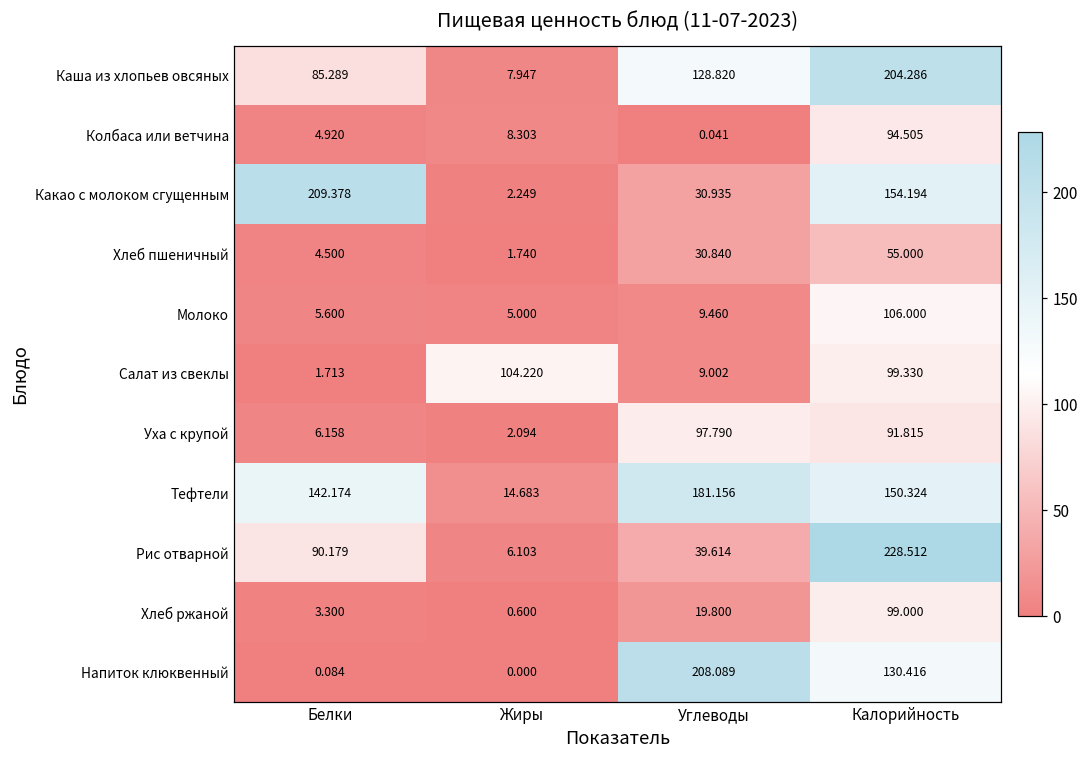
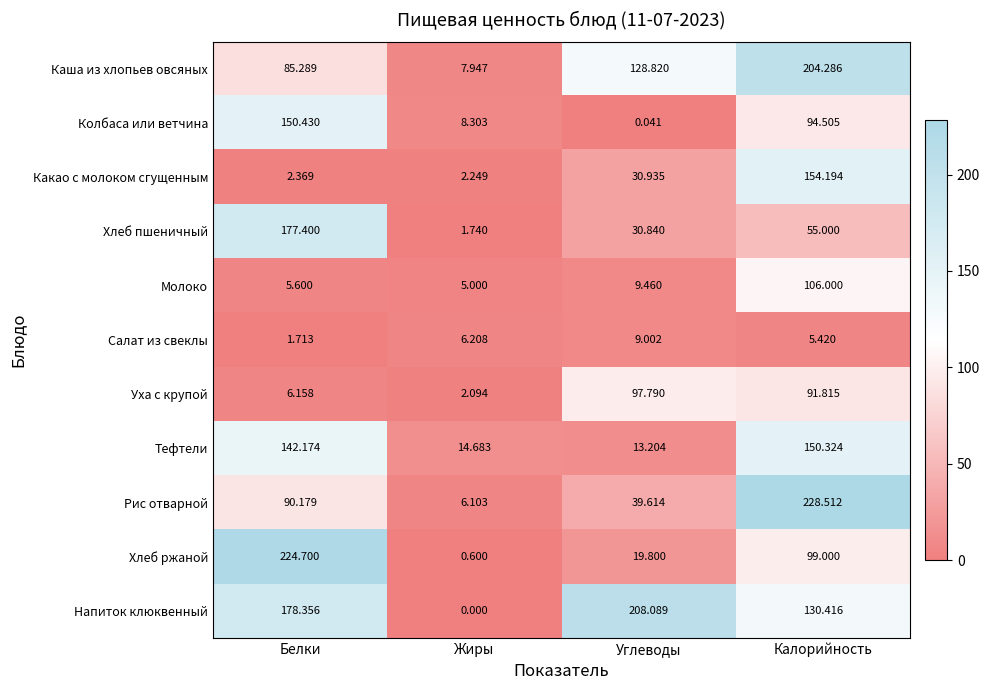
  {
    "Каша из хлопьев овсяных": {
      "Белки": 85.289,
      "Жиры": 7.947,
      "Углеводы": 128.820,
      "Калорийность": 204.286
    },
    "Колбаса или ветчина": {
-     "Белки": 4.920,
+     "Белки": 150.430,
      "Жиры": 8.303,
      "Углеводы": 0.041,
      "Калорийность": 94.505
    },
    "Какао с молоком сгущенным": {
-     "Белки": 209.378,
+     "Белки": 2.369,
      "Жиры": 2.249,
      "Углеводы": 30.935,
      "Калорийность": 154.194
    },
    "Хлеб пшеничный": {
-     "Белки": 4.500,
+     "Белки": 177.400,
      "Жиры": 1.740,
      "Углеводы": 30.840,
      "Калорийность": 55.000
    },
    "Молоко": {
      "Белки": 5.600,
      "Жиры": 5.000,
      "Углеводы": 9.460,
      "Калорийность": 106.000
    },
    "Салат из свеклы": {
      "Белки": 1.713,
-     "Жиры": 104.220,
+     "Жиры": 6.208,
      "Углеводы": 9.002,
-     "Калорийность": 99.330
+     "Калорийность": 5.420
    },
    "Уха с крупой": {
      "Белки": 6.158,
      "Жиры": 2.094,
      "Углеводы": 97.790,
      "Калорийность": 91.815
    },
    "Тефтели": {
      "Белки": 142.174,
      "Жиры": 14.683,
-     "Углеводы": 181.156,
+     "Углеводы": 13.204,
      "Калорийность": 150.324
    },
    "Рис отварной": {
      "Белки": 90.179,
      "Жиры": 6.103,
      "Углеводы": 39.614,
      "Калорийность": 228.512
    },
    "Хлеб ржаной": {
-     "Белки": 3.300,
+     "Белки": 224.700,
      "Жиры": 0.600,
      "Углеводы": 19.800,
      "Калорийность": 99.000
    },
    "Напиток клюквенный": {
-     "Белки": 0.084,
+     "Белки": 178.356,
      "Жиры": 0.000,
      "Углеводы": 208.089,
      "Калорийность": 130.416
    }
  }
